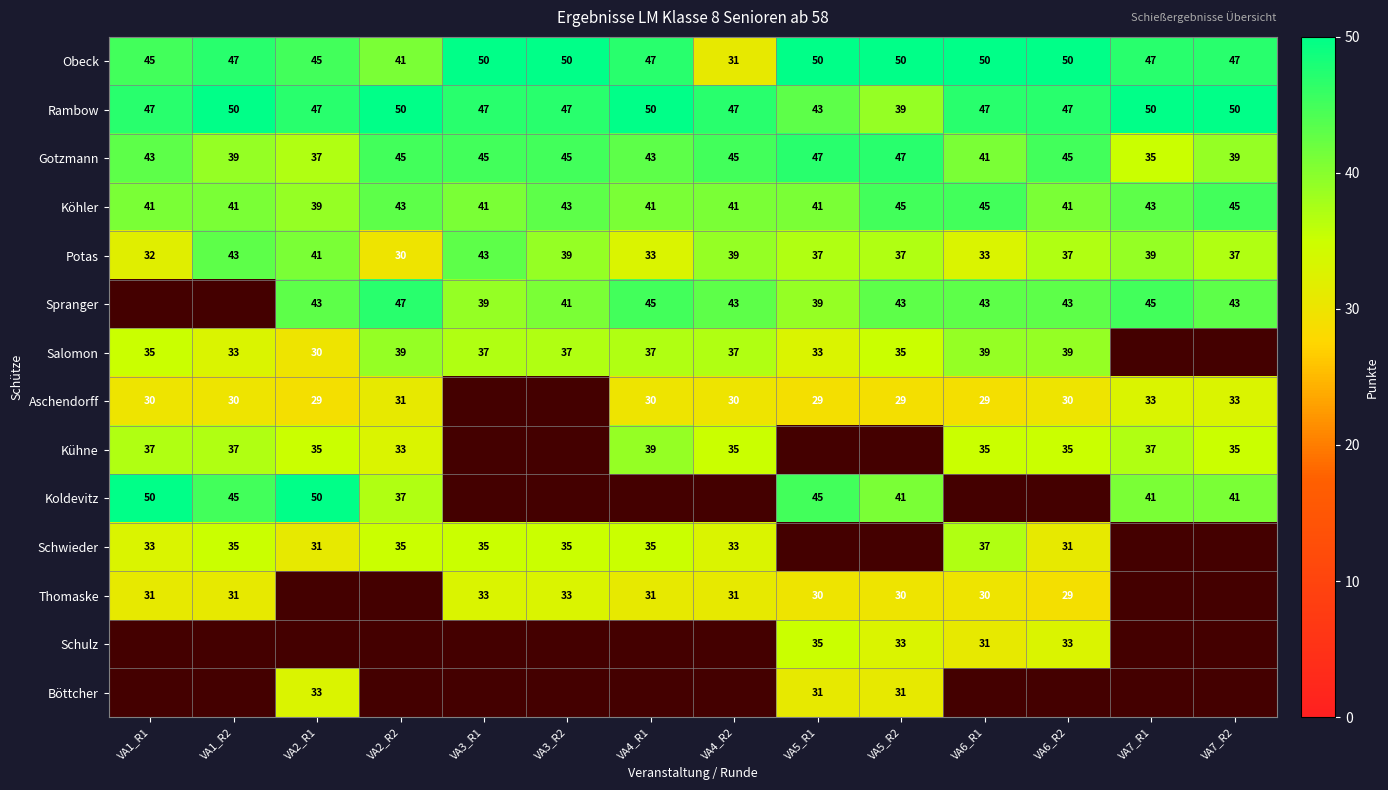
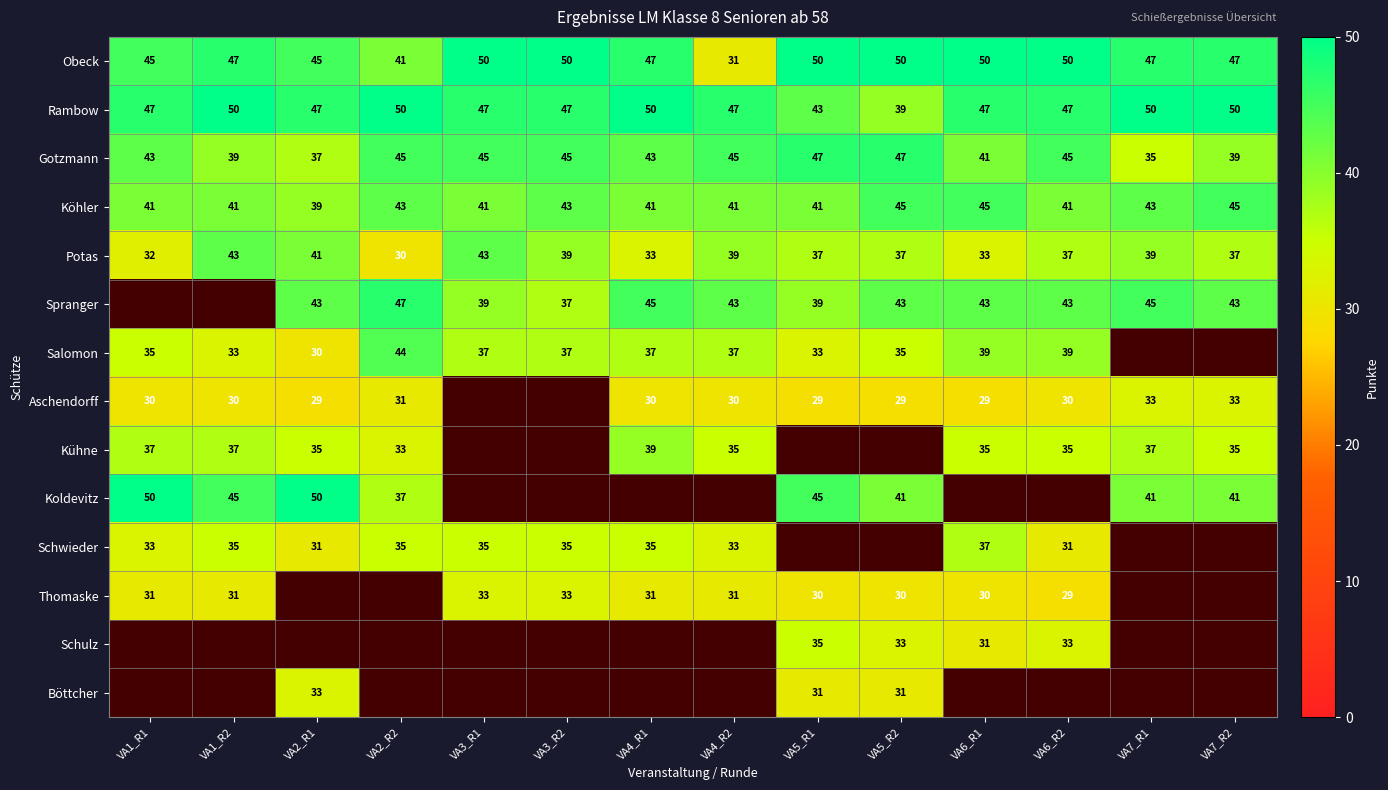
  {
    "Obeck": {
      "VA1_R1": 45,
      "VA1_R2": 47,
      "VA2_R1": 45,
      "VA2_R2": 41,
      "VA3_R1": 50,
      "VA3_R2": 50,
      "VA4_R1": 47,
      "VA4_R2": 31,
      "VA5_R1": 50,
      "VA5_R2": 50,
      "VA6_R1": 50,
      "VA6_R2": 50,
      "VA7_R1": 47,
      "VA7_R2": 47
    },
    "Rambow": {
      "VA1_R1": 47,
      "VA1_R2": 50,
      "VA2_R1": 47,
      "VA2_R2": 50,
      "VA3_R1": 47,
      "VA3_R2": 47,
      "VA4_R1": 50,
      "VA4_R2": 47,
      "VA5_R1": 43,
      "VA5_R2": 39,
      "VA6_R1": 47,
      "VA6_R2": 47,
      "VA7_R1": 50,
      "VA7_R2": 50
    },
    "Gotzmann": {
      "VA1_R1": 43,
      "VA1_R2": 39,
      "VA2_R1": 37,
      "VA2_R2": 45,
      "VA3_R1": 45,
      "VA3_R2": 45,
      "VA4_R1": 43,
      "VA4_R2": 45,
      "VA5_R1": 47,
      "VA5_R2": 47,
      "VA6_R1": 41,
      "VA6_R2": 45,
      "VA7_R1": 35,
      "VA7_R2": 39
    },
    "Köhler": {
      "VA1_R1": 41,
      "VA1_R2": 41,
      "VA2_R1": 39,
      "VA2_R2": 43,
      "VA3_R1": 41,
      "VA3_R2": 43,
      "VA4_R1": 41,
      "VA4_R2": 41,
      "VA5_R1": 41,
      "VA5_R2": 45,
      "VA6_R1": 45,
      "VA6_R2": 41,
      "VA7_R1": 43,
      "VA7_R2": 45
    },
    "Potas": {
      "VA1_R1": 32,
      "VA1_R2": 43,
      "VA2_R1": 41,
      "VA2_R2": 30,
      "VA3_R1": 43,
      "VA3_R2": 39,
      "VA4_R1": 33,
      "VA4_R2": 39,
      "VA5_R1": 37,
      "VA5_R2": 37,
      "VA6_R1": 33,
      "VA6_R2": 37,
      "VA7_R1": 39,
      "VA7_R2": 37
    },
    "Spranger": {
      "VA2_R1": 43,
      "VA2_R2": 47,
      "VA3_R1": 39,
-     "VA3_R2": 41,
+     "VA3_R2": 37,
      "VA4_R1": 45,
      "VA4_R2": 43,
      "VA5_R1": 39,
      "VA5_R2": 43,
      "VA6_R1": 43,
      "VA6_R2": 43,
      "VA7_R1": 45,
      "VA7_R2": 43
    },
    "Salomon": {
      "VA1_R1": 35,
      "VA1_R2": 33,
      "VA2_R1": 30,
-     "VA2_R2": 39,
+     "VA2_R2": 44,
      "VA3_R1": 37,
      "VA3_R2": 37,
      "VA4_R1": 37,
      "VA4_R2": 37,
      "VA5_R1": 33,
      "VA5_R2": 35,
      "VA6_R1": 39,
      "VA6_R2": 39
    },
    "Aschendorff": {
      "VA1_R1": 30,
      "VA1_R2": 30,
      "VA2_R1": 29,
      "VA2_R2": 31,
      "VA4_R1": 30,
      "VA4_R2": 30,
      "VA5_R1": 29,
      "VA5_R2": 29,
      "VA6_R1": 29,
      "VA6_R2": 30,
      "VA7_R1": 33,
      "VA7_R2": 33
    },
    "Kühne": {
      "VA1_R1": 37,
      "VA1_R2": 37,
      "VA2_R1": 35,
      "VA2_R2": 33,
      "VA4_R1": 39,
      "VA4_R2": 35,
      "VA6_R1": 35,
      "VA6_R2": 35,
      "VA7_R1": 37,
      "VA7_R2": 35
    },
    "Koldevitz": {
      "VA1_R1": 50,
      "VA1_R2": 45,
      "VA2_R1": 50,
      "VA2_R2": 37,
      "VA5_R1": 45,
      "VA5_R2": 41,
      "VA7_R1": 41,
      "VA7_R2": 41
    },
    "Schwieder": {
      "VA1_R1": 33,
      "VA1_R2": 35,
      "VA2_R1": 31,
      "VA2_R2": 35,
      "VA3_R1": 35,
      "VA3_R2": 35,
      "VA4_R1": 35,
      "VA4_R2": 33,
      "VA6_R1": 37,
      "VA6_R2": 31
    },
    "Thomaske": {
      "VA1_R1": 31,
      "VA1_R2": 31,
      "VA3_R1": 33,
      "VA3_R2": 33,
      "VA4_R1": 31,
      "VA4_R2": 31,
      "VA5_R1": 30,
      "VA5_R2": 30,
      "VA6_R1": 30,
      "VA6_R2": 29
    },
    "Schulz": {
      "VA5_R1": 35,
      "VA5_R2": 33,
      "VA6_R1": 31,
      "VA6_R2": 33
    },
    "Böttcher": {
      "VA2_R1": 33,
      "VA5_R1": 31,
      "VA5_R2": 31
    }
  }
